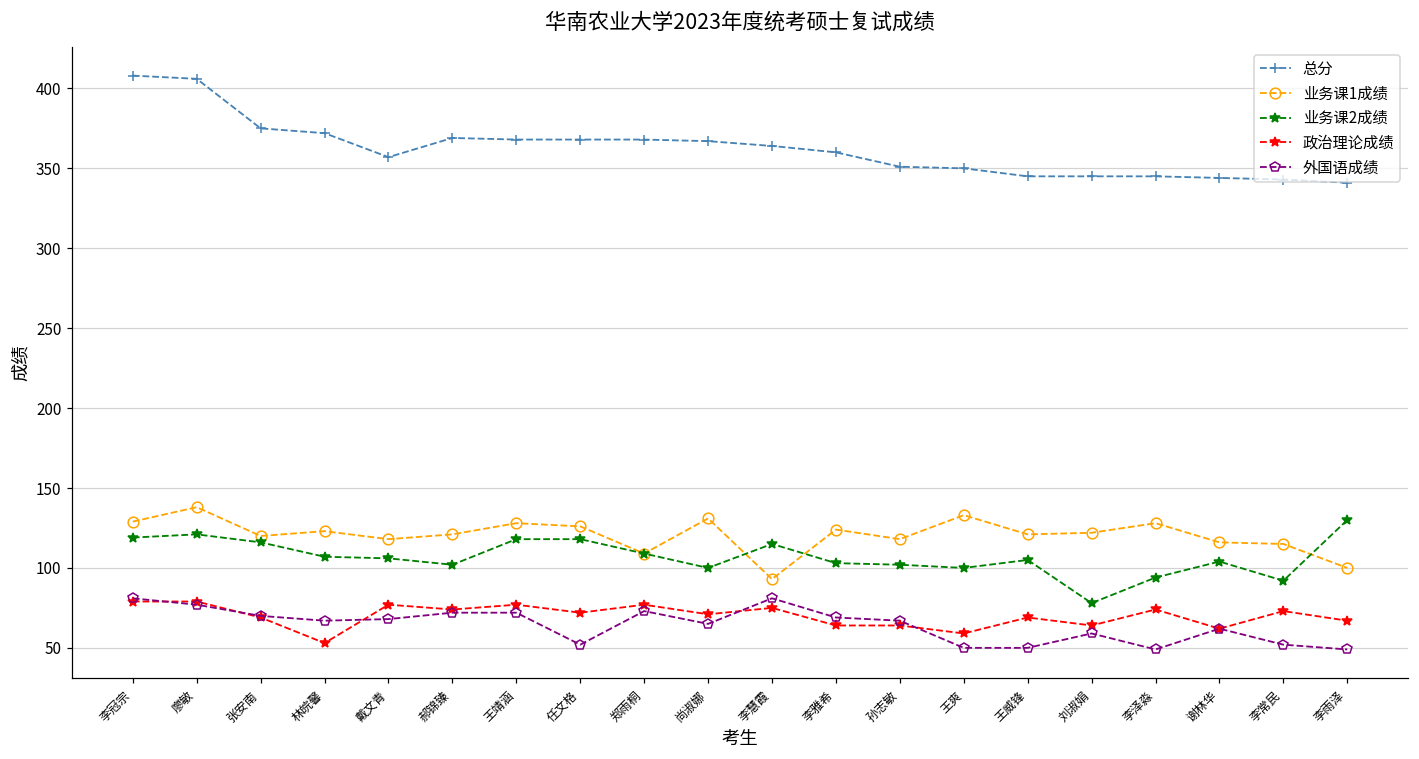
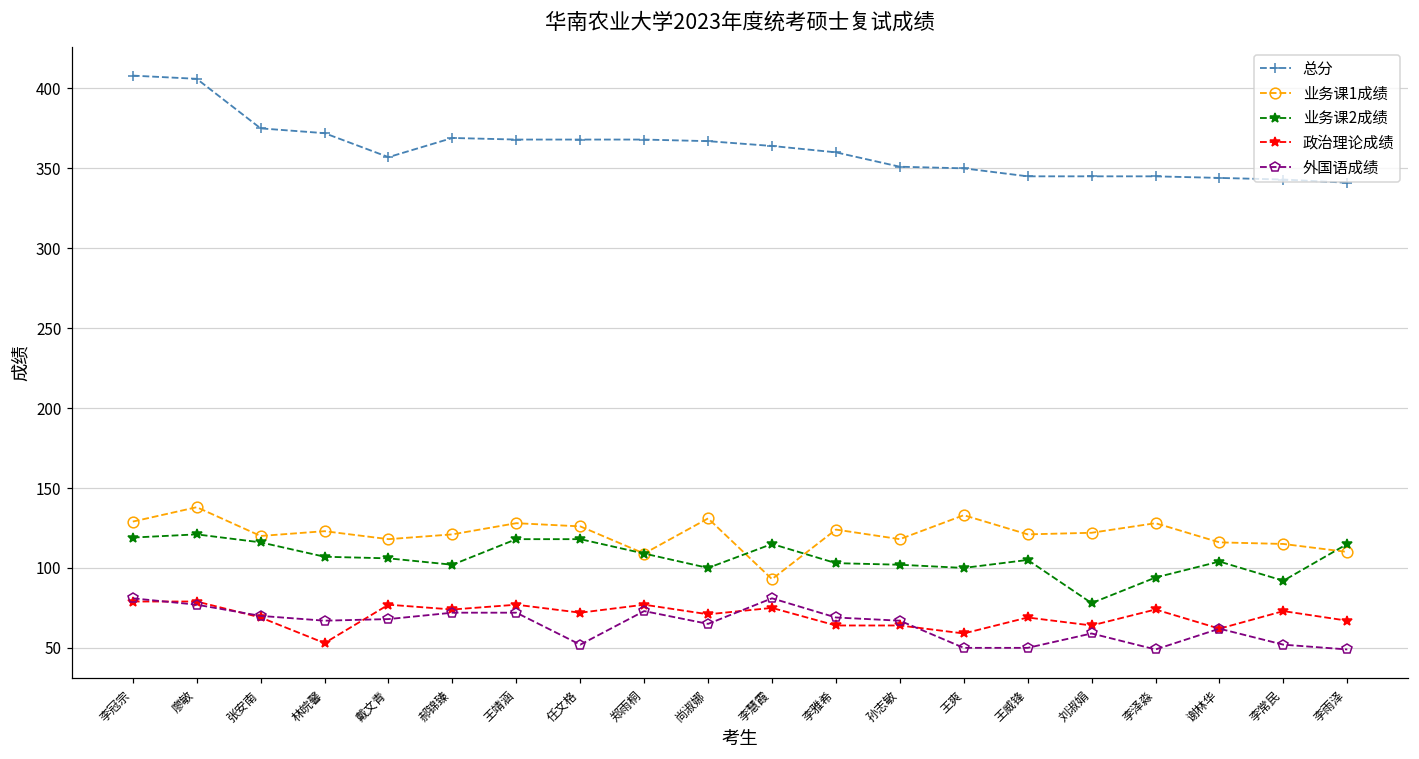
  {
    "总分": {
      "李冠宗": 408,
      "廖敏": 406,
      "张安南": 375,
      "林皖馨": 372,
      "戴文青": 357,
      "郝锦臻": 369,
      "王靖涵": 368,
      "任文格": 368,
      "郑雨桐": 368,
      "尚淑娜": 367,
      "李慧霞": 364,
      "李雅希": 360,
      "孙志敏": 351,
      "王爽": 350,
      "王威锋": 345,
      "刘淑娟": 345,
      "李泽淼": 345,
      "谢林华": 344,
      "李常民": 343,
      "李雨泽": 341
    },
    "业务课1成绩": {
      "李冠宗": 129,
      "廖敏": 138,
      "张安南": 120,
      "林皖馨": 123,
      "戴文青": 118,
      "郝锦臻": 121,
      "王靖涵": 128,
      "任文格": 126,
      "尚淑娜": 131,
      "李慧霞": 93,
      "李雅希": 124,
      "孙志敏": 118,
      "王爽": 133,
      "王威锋": 121,
      "刘淑娟": 122,
      "李泽淼": 128,
      "谢林华": 116,
      "李常民": 115,
-     "李雨泽": 100
+     "李雨泽": 110
    },
    "业务课2成绩": {
      "李冠宗": 119,
      "廖敏": 121,
      "张安南": 116,
      "林皖馨": 107,
      "戴文青": 106,
      "郝锦臻": 102,
      "王靖涵": 118,
      "任文格": 118,
      "尚淑娜": 100,
      "李慧霞": 115,
      "李雅希": 103,
      "孙志敏": 102,
      "王爽": 100,
      "王威锋": 105,
      "刘淑娟": 78,
      "李泽淼": 94,
      "谢林华": 104,
      "李常民": 92,
-     "李雨泽": 130
+     "李雨泽": 115
    },
    "政治理论成绩": {
      "李冠宗": 79,
      "廖敏": 79,
      "林皖馨": 53,
      "戴文青": 77,
      "郝锦臻": 74,
      "王靖涵": 77,
      "任文格": 72,
      "郑雨桐": 77,
      "尚淑娜": 71,
      "李慧霞": 75,
      "李雅希": 64,
      "孙志敏": 64,
      "王爽": 59,
      "王威锋": 69,
      "刘淑娟": 64,
      "李泽淼": 74,
      "李常民": 73,
      "李雨泽": 67
    },
    "外国语成绩": {
      "李冠宗": 81,
      "廖敏": 77,
      "林皖馨": 67,
      "戴文青": 68,
      "郝锦臻": 72,
      "王靖涵": 72,
      "任文格": 52,
      "郑雨桐": 73,
      "尚淑娜": 65,
      "李慧霞": 81,
      "李雅希": 69,
      "孙志敏": 67,
      "王爽": 50,
      "王威锋": 50,
      "刘淑娟": 59,
      "李泽淼": 49,
      "李常民": 52,
      "李雨泽": 49
    }
  }
